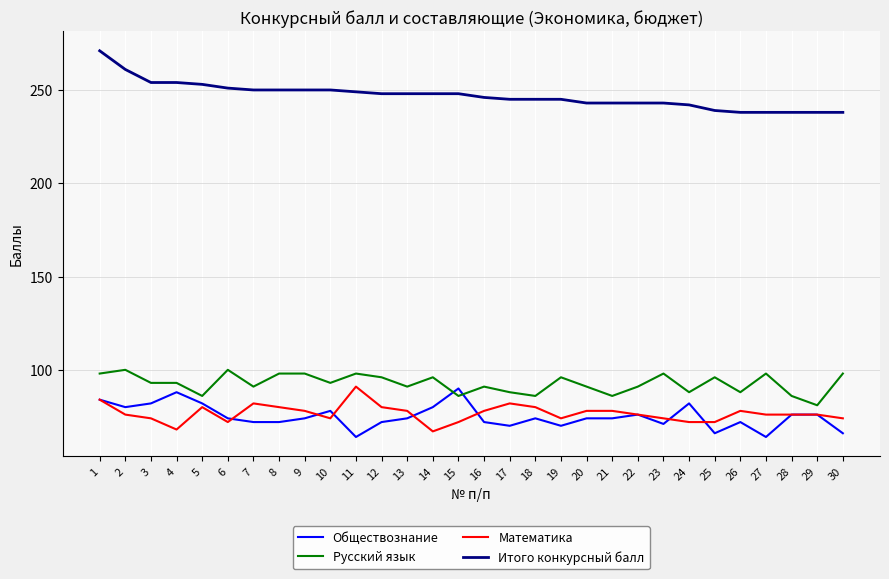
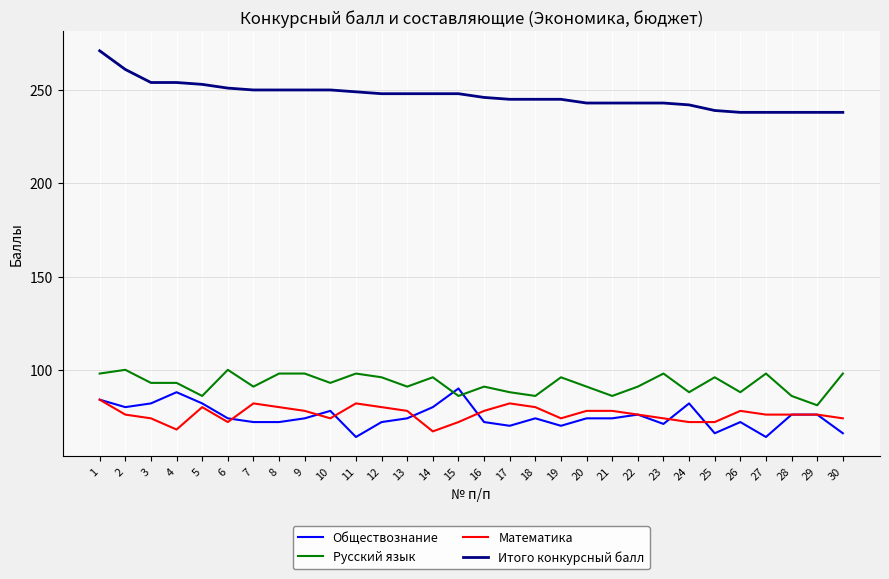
  {
    "Обществознание": {
      "2": 80,
      "3": 82,
      "4": 88,
      "5": 82,
      "6": 74,
      "7": 72,
      "8": 72,
      "9": 74,
      "10": 78,
      "11": 64,
      "12": 72,
      "13": 74,
      "14": 80,
      "15": 90,
      "16": 72,
      "17": 70,
      "18": 74,
      "19": 70,
      "20": 74,
      "21": 74,
      "23": 71,
      "24": 82,
      "25": 66,
      "26": 72,
      "27": 64,
      "30": 66
    },
    "Русский язык": {
      "1": 98,
      "2": 100,
      "3": 93,
      "4": 93,
      "5": 86,
      "6": 100,
      "7": 91,
      "8": 98,
      "9": 98,
      "10": 93,
      "11": 98,
      "12": 96,
      "13": 91,
      "14": 96,
      "15": 86,
      "16": 91,
      "17": 88,
      "18": 86,
      "19": 96,
      "20": 91,
      "21": 86,
      "22": 91,
      "23": 98,
      "24": 88,
      "25": 96,
      "26": 88,
      "27": 98,
      "28": 86,
      "29": 81,
      "30": 98
    },
    "Математика": {
      "2": 76,
      "3": 74,
      "4": 68,
      "5": 80,
      "6": 72,
      "7": 82,
      "8": 80,
      "9": 78,
      "10": 74,
-     "11": 91,
+     "11": 82,
      "12": 80,
      "13": 78,
      "14": 67,
      "15": 72,
      "16": 78,
      "17": 82,
      "18": 80,
      "19": 74,
      "20": 78,
      "21": 78,
      "23": 74,
      "24": 72,
      "25": 72,
      "26": 78,
      "27": 76,
      "30": 74
    },
    "Итого конкурсный балл": {
      "1": 271,
      "2": 261,
      "3": 254,
      "4": 254,
      "5": 253,
      "6": 251,
      "7": 250,
      "8": 250,
      "9": 250,
      "10": 250,
      "11": 249,
      "12": 248,
      "13": 248,
      "14": 248,
      "15": 248,
      "16": 246,
      "17": 245,
      "18": 245,
      "19": 245,
      "20": 243,
      "21": 243,
      "22": 243,
      "23": 243,
      "24": 242,
      "25": 239,
      "26": 238,
      "27": 238,
      "28": 238,
      "29": 238,
      "30": 238
    }
  }
